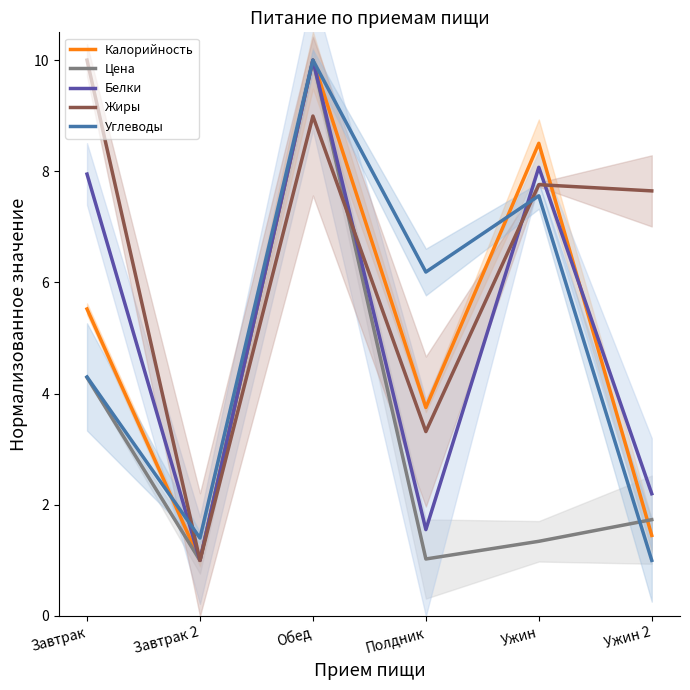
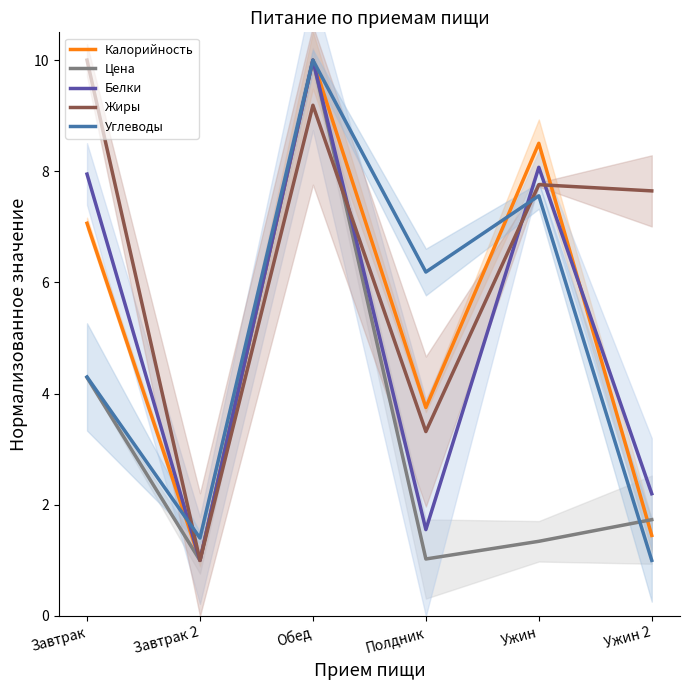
  {
    "Калорийность": {
-     "Завтрак": 5.5,
+     "Завтрак": 7.1,
      "Полдник": 3.8,
      "Ужин": 8.5,
      "Ужин 2": 1.4
    },
    "Цена": {
      "Полдник": 1.0,
      "Ужин": 1.3
    },
    "Жиры": {
-     "Обед": 9.0,
+     "Обед": 9.2,
      "Полдник": 3.3,
      "Ужин 2": 7.6
    }
  }
